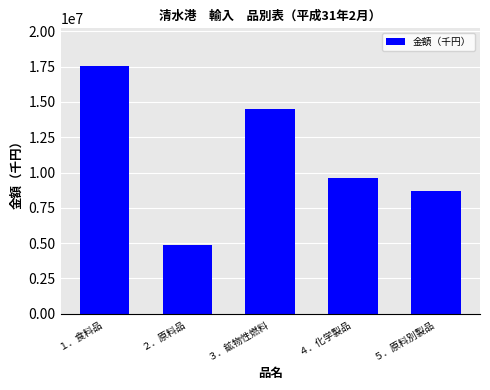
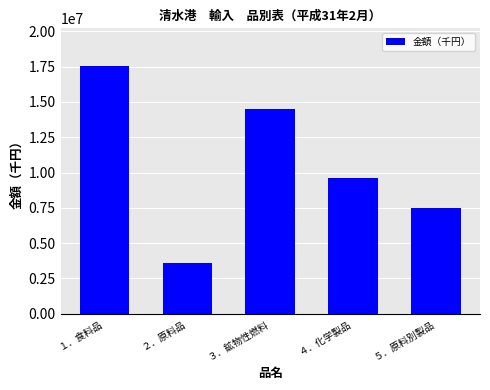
  {
    "１．食料品": 17600000,
-   "２．原料品": 4800000,
+   "２．原料品": 3600000,
    "３．鉱物性燃料": 14500000,
    "４．化学製品": 9600000,
-   "５．原料別製品": 8700000
+   "５．原料別製品": 7500000
  }
